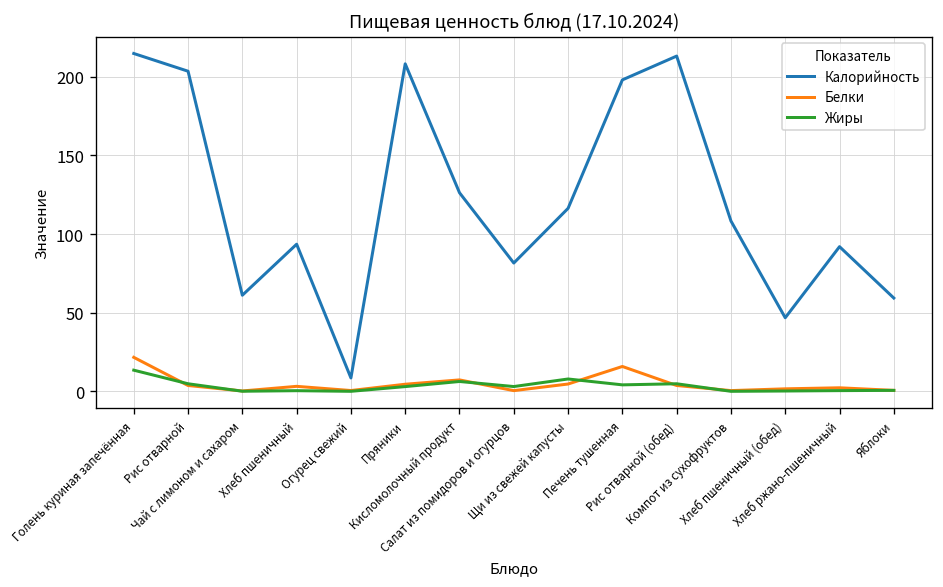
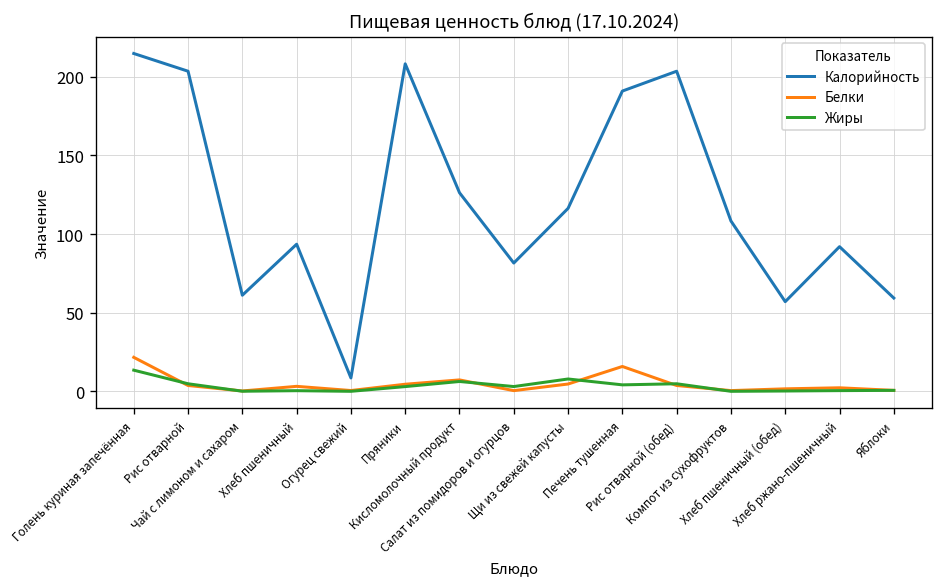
  {
    "Калорийность": {
      "Голень куриная запечённая": 215,
      "Рис отварной": 204,
      "Чай с лимоном и сахаром": 61,
      "Хлеб пшеничный": 94,
      "Огурец свежий": 9,
      "Пряники": 208,
      "Кисломолочный продукт": 126,
      "Салат из помидоров и огурцов": 82,
      "Щи из свежей капусты": 116,
-     "Печень тушенная": 198,
-     "Рис отварной (обед)": 213,
+     "Печень тушенная": 191,
+     "Рис отварной (обед)": 204,
      "Компот из сухофруктов": 108,
-     "Хлеб пшеничный (обед)": 47,
+     "Хлеб пшеничный (обед)": 57,
      "Хлеб ржано-пшеничный": 92,
      "Яблоки": 59
    },
    "Белки": {
      "Голень куриная запечённая": 22,
      "Хлеб пшеничный": 3,
      "Салат из помидоров и огурцов": 0,
      "Щи из свежей капусты": 5,
      "Печень тушенная": 16
    },
    "Жиры": {
      "Голень куриная запечённая": 13,
      "Хлеб пшеничный": 0,
      "Салат из помидоров и огурцов": 3,
      "Щи из свежей капусты": 8,
      "Печень тушенная": 4
    }
  }
